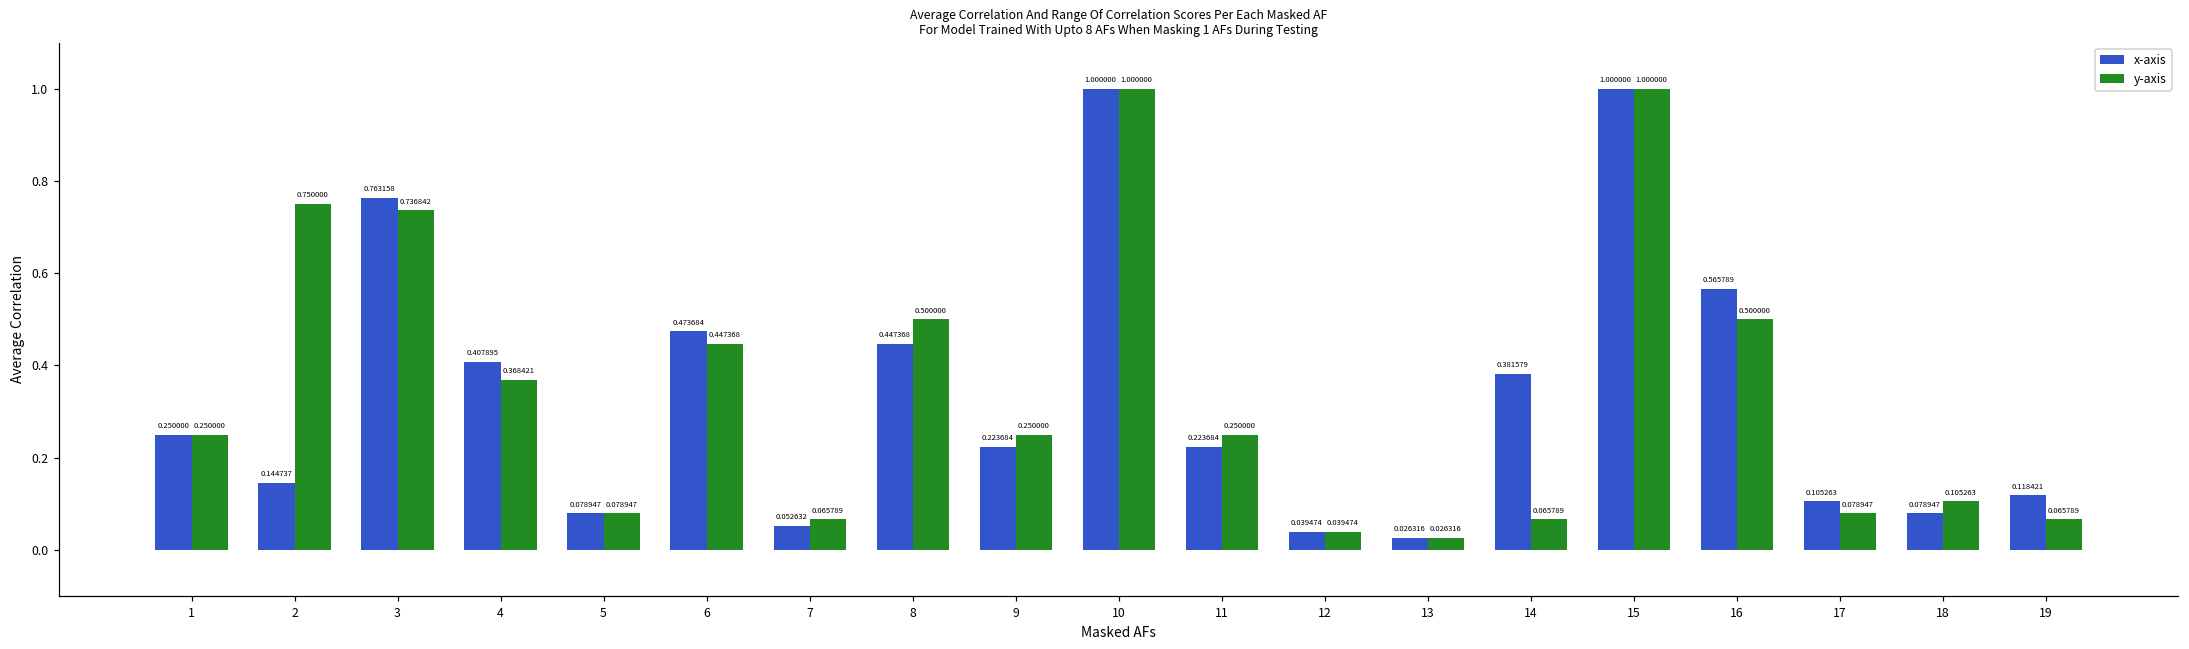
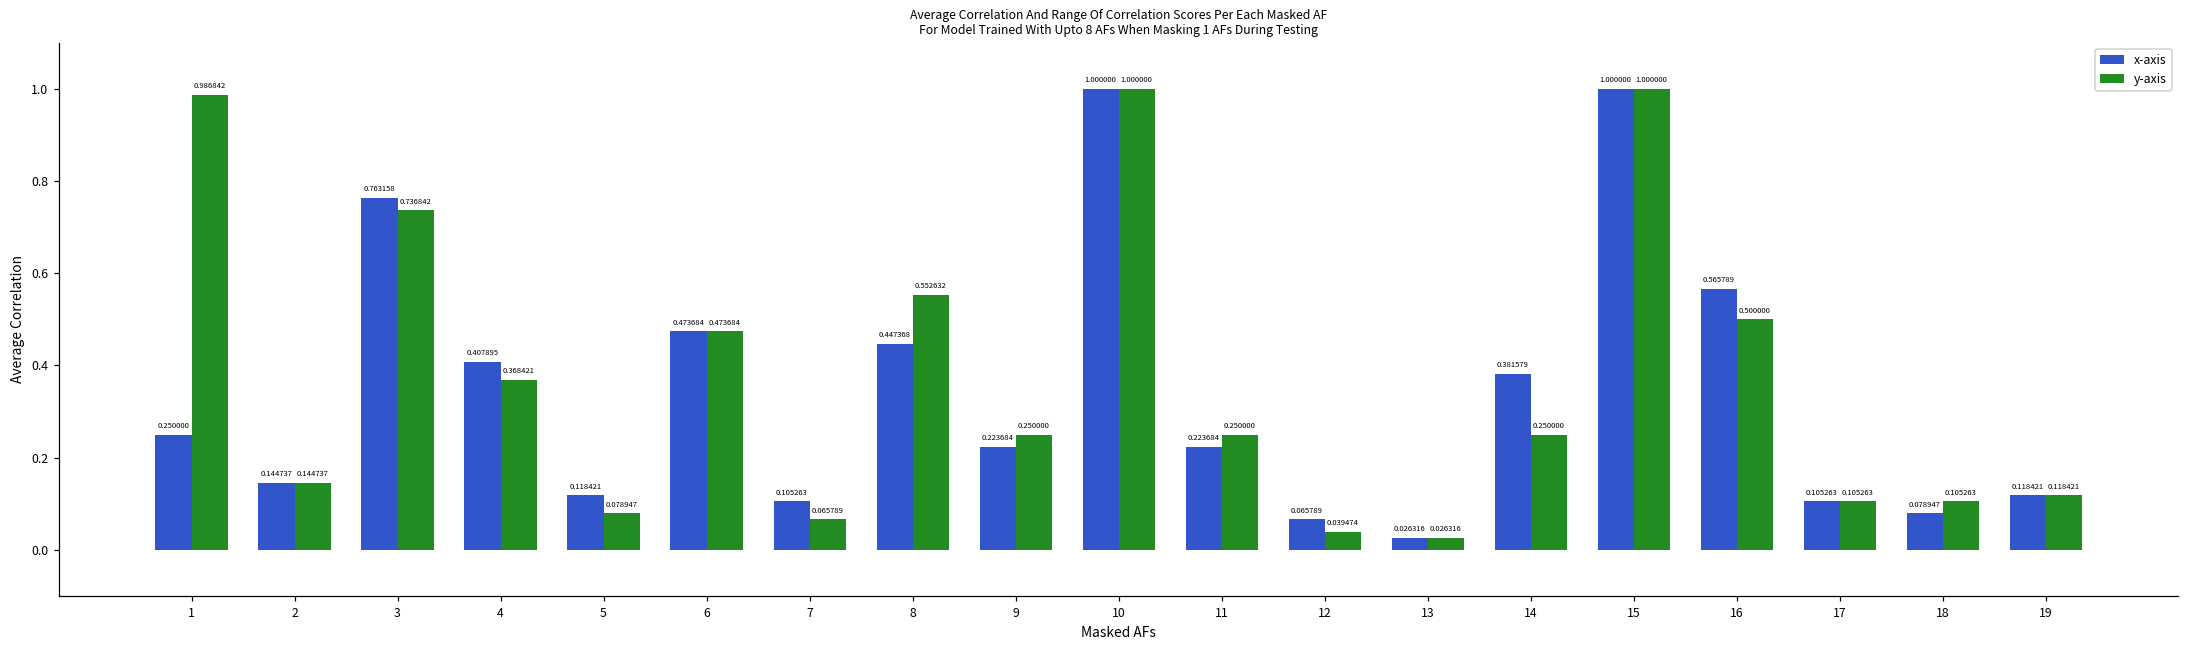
  {
    "x-axis": {
      "1": 0.250000,
      "2": 0.144737,
      "3": 0.763158,
      "4": 0.407895,
-     "5": 0.078947,
+     "5": 0.118421,
      "6": 0.473684,
-     "7": 0.052632,
+     "7": 0.105263,
      "8": 0.447368,
      "9": 0.223684,
      "10": 1.000000,
      "11": 0.223684,
-     "12": 0.039474,
+     "12": 0.065789,
      "13": 0.026316,
      "14": 0.381579,
      "15": 1.000000,
      "16": 0.565789,
      "17": 0.105263,
      "18": 0.078947,
      "19": 0.118421
    },
    "y-axis": {
-     "1": 0.250000,
-     "2": 0.750000,
+     "1": 0.986842,
+     "2": 0.144737,
      "3": 0.736842,
      "4": 0.368421,
      "5": 0.078947,
-     "6": 0.447368,
+     "6": 0.473684,
      "7": 0.065789,
-     "8": 0.500000,
+     "8": 0.552632,
      "9": 0.250000,
      "10": 1.000000,
      "11": 0.250000,
      "12": 0.039474,
      "13": 0.026316,
-     "14": 0.065789,
+     "14": 0.250000,
      "15": 1.000000,
      "16": 0.500000,
-     "17": 0.078947,
+     "17": 0.105263,
      "18": 0.105263,
-     "19": 0.065789
+     "19": 0.118421
    }
  }
